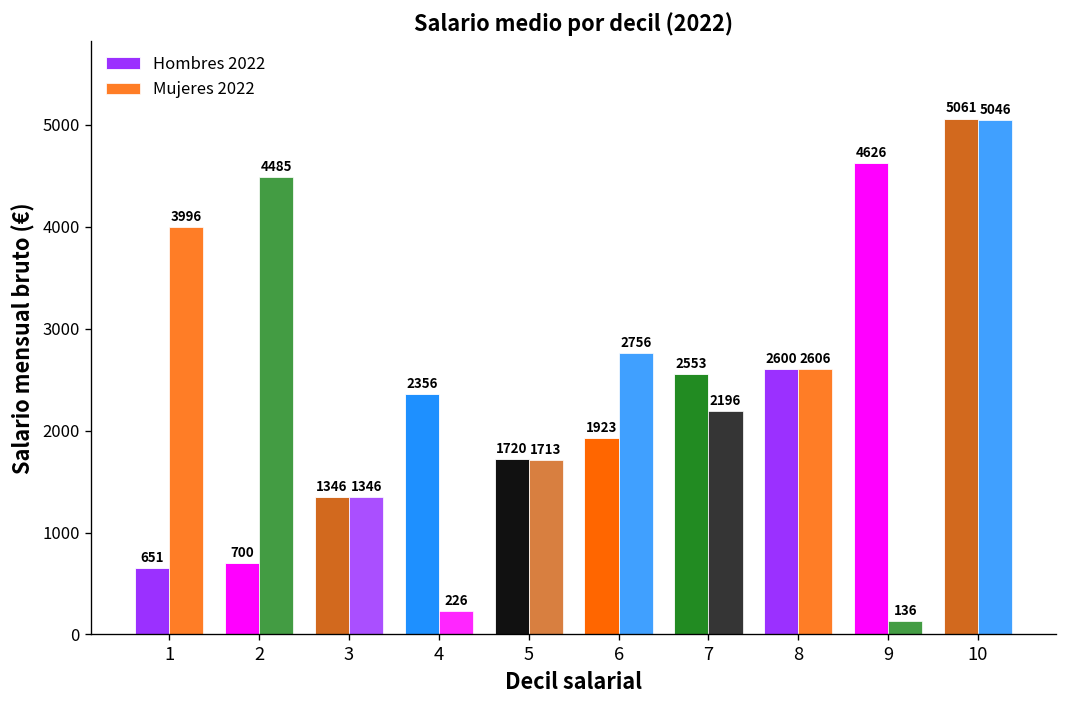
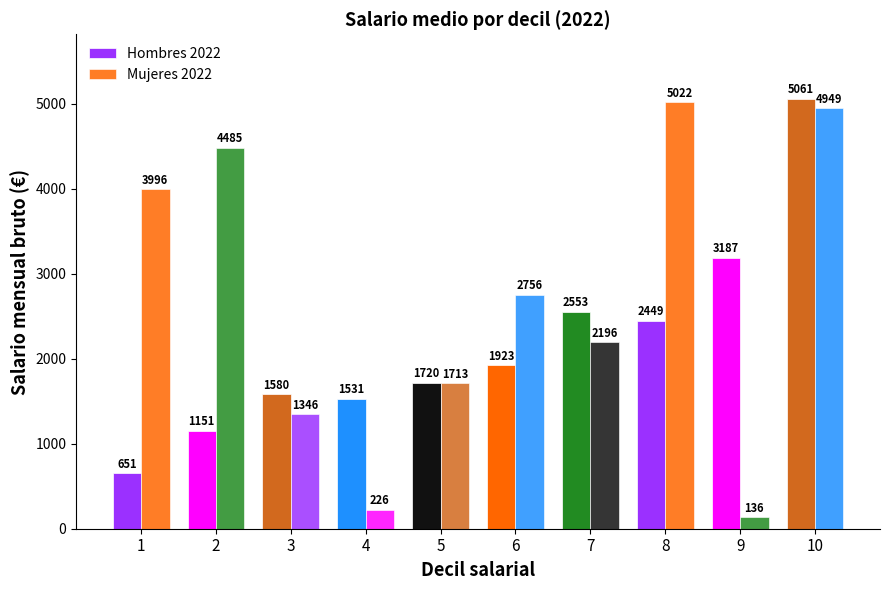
  {
    "Hombres 2022": {
      "1": 651,
-     "2": 700,
-     "3": 1346,
-     "4": 2356,
+     "2": 1151,
+     "3": 1580,
+     "4": 1531,
      "5": 1720,
      "6": 1923,
      "7": 2553,
-     "8": 2600,
-     "9": 4626,
+     "8": 2449,
+     "9": 3187,
      "10": 5061
    },
    "Mujeres 2022": {
      "1": 3996,
      "2": 4485,
      "3": 1346,
      "4": 226,
      "5": 1713,
      "6": 2756,
      "7": 2196,
-     "8": 2606,
+     "8": 5022,
      "9": 136,
-     "10": 5046
+     "10": 4949
    }
  }
